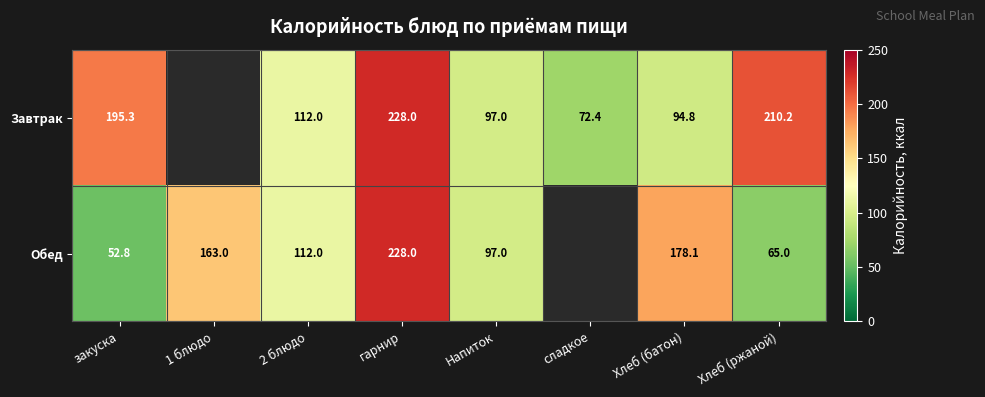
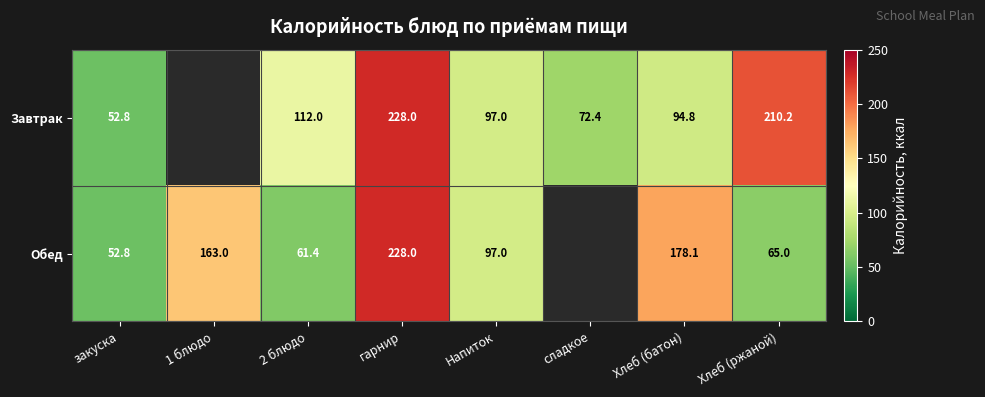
  {
    "Завтрак": {
-     "закуска": 195.3,
+     "закуска": 52.8,
      "2 блюдо": 112.0,
      "гарнир": 228.0,
      "Напиток": 97.0,
      "сладкое": 72.4,
      "Хлеб (батон)": 94.8,
      "Хлеб (ржаной)": 210.2
    },
    "Обед": {
      "закуска": 52.8,
      "1 блюдо": 163.0,
-     "2 блюдо": 112.0,
+     "2 блюдо": 61.4,
      "гарнир": 228.0,
      "Напиток": 97.0,
      "Хлеб (батон)": 178.1,
      "Хлеб (ржаной)": 65.0
    }
  }
